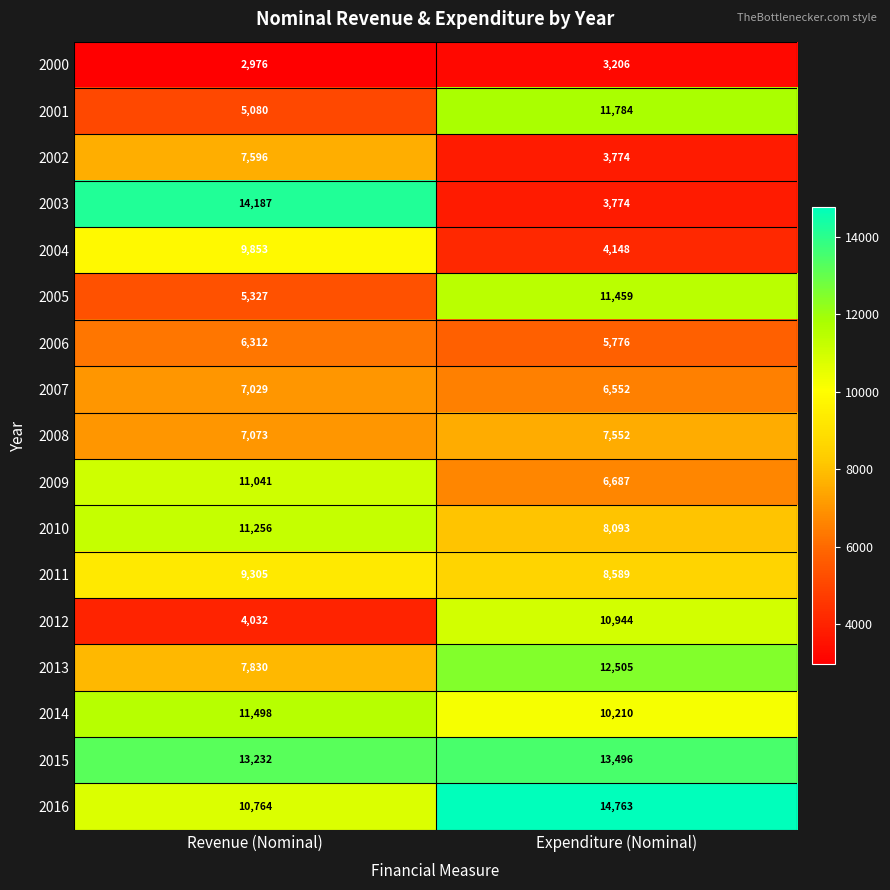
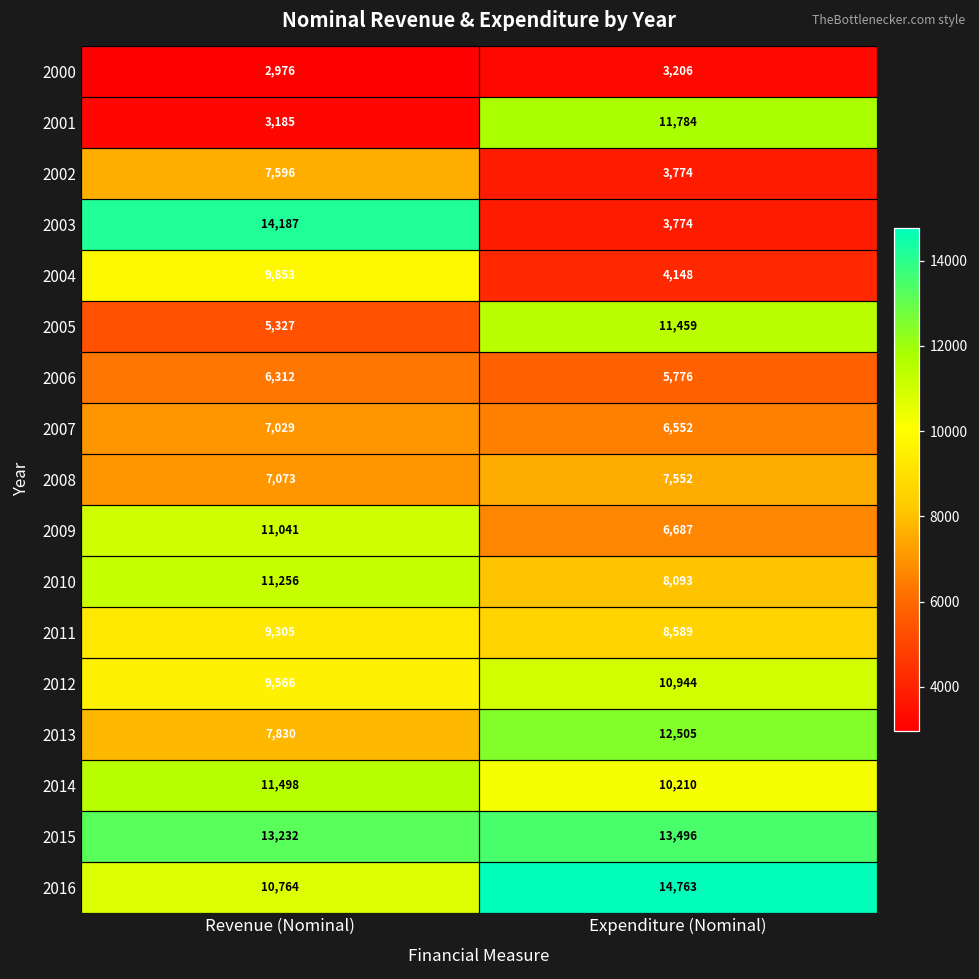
  {
    "2000": {
      "Revenue (Nominal)": "2,976",
      "Expenditure (Nominal)": "3,206"
    },
    "2001": {
-     "Revenue (Nominal)": "5,080",
+     "Revenue (Nominal)": "3,185",
      "Expenditure (Nominal)": "11,784"
    },
    "2002": {
      "Revenue (Nominal)": "7,596",
      "Expenditure (Nominal)": "3,774"
    },
    "2003": {
      "Revenue (Nominal)": "14,187",
      "Expenditure (Nominal)": "3,774"
    },
    "2004": {
      "Revenue (Nominal)": "9,853",
      "Expenditure (Nominal)": "4,148"
    },
    "2005": {
      "Revenue (Nominal)": "5,327",
      "Expenditure (Nominal)": "11,459"
    },
    "2006": {
      "Revenue (Nominal)": "6,312",
      "Expenditure (Nominal)": "5,776"
    },
    "2007": {
      "Revenue (Nominal)": "7,029",
      "Expenditure (Nominal)": "6,552"
    },
    "2008": {
      "Revenue (Nominal)": "7,073",
      "Expenditure (Nominal)": "7,552"
    },
    "2009": {
      "Revenue (Nominal)": "11,041",
      "Expenditure (Nominal)": "6,687"
    },
    "2010": {
      "Revenue (Nominal)": "11,256",
      "Expenditure (Nominal)": "8,093"
    },
    "2011": {
      "Revenue (Nominal)": "9,305",
      "Expenditure (Nominal)": "8,589"
    },
    "2012": {
-     "Revenue (Nominal)": "4,032",
+     "Revenue (Nominal)": "9,566",
      "Expenditure (Nominal)": "10,944"
    },
    "2013": {
      "Revenue (Nominal)": "7,830",
      "Expenditure (Nominal)": "12,505"
    },
    "2014": {
      "Revenue (Nominal)": "11,498",
      "Expenditure (Nominal)": "10,210"
    },
    "2015": {
      "Revenue (Nominal)": "13,232",
      "Expenditure (Nominal)": "13,496"
    },
    "2016": {
      "Revenue (Nominal)": "10,764",
      "Expenditure (Nominal)": "14,763"
    }
  }
